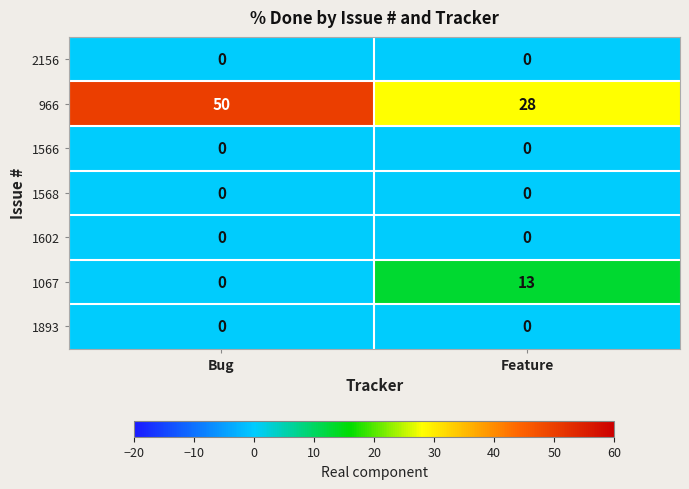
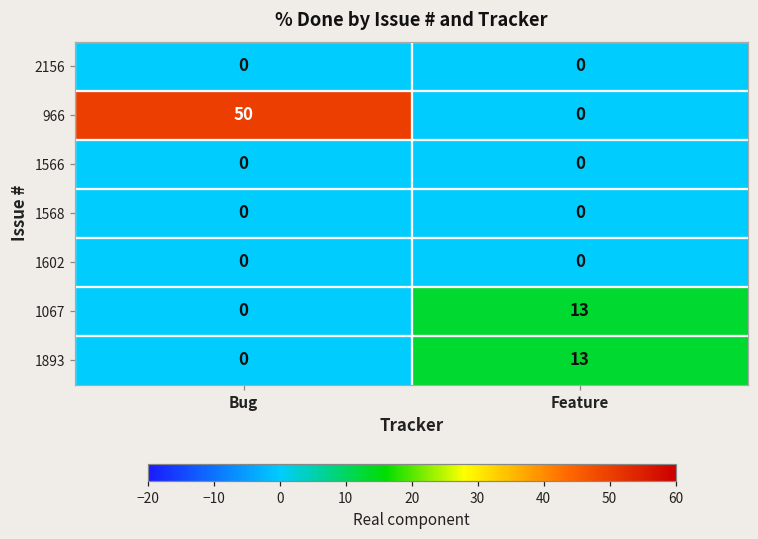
  {
    "2156": {
      "Bug": 0,
      "Feature": 0
    },
    "966": {
      "Bug": 50,
-     "Feature": 28
+     "Feature": 0
    },
    "1566": {
      "Bug": 0,
      "Feature": 0
    },
    "1568": {
      "Bug": 0,
      "Feature": 0
    },
    "1602": {
      "Bug": 0,
      "Feature": 0
    },
    "1067": {
      "Bug": 0,
      "Feature": 13
    },
    "1893": {
      "Bug": 0,
-     "Feature": 0
+     "Feature": 13
    }
  }
